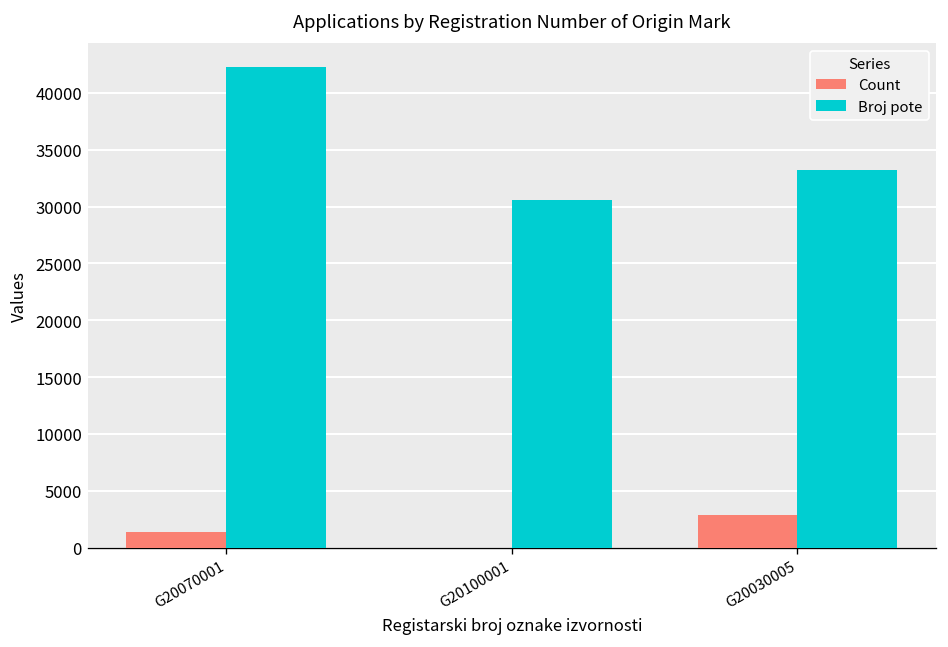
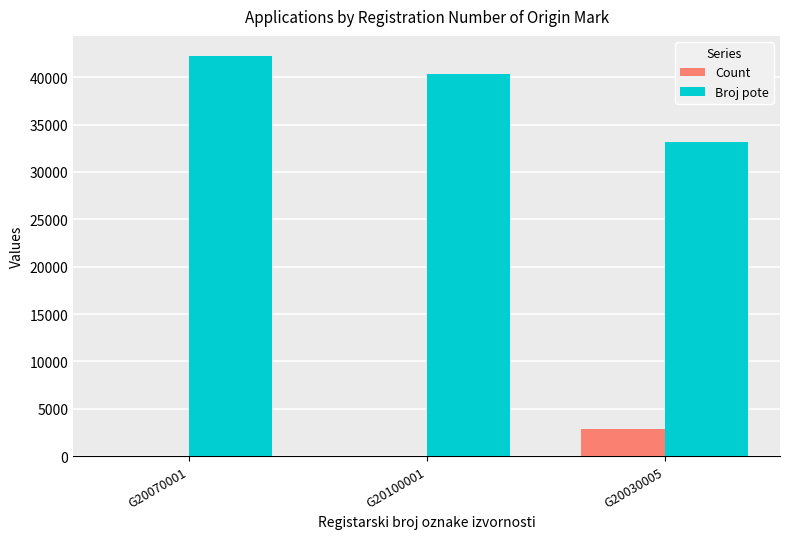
  {
    "Count": {
-     "G20070001": 1000,
+     "G20070001": 0,
      "G20030005": 3000
    },
    "Broj pote": {
      "G20070001": 42000,
-     "G20100001": 31000,
+     "G20100001": 40000,
      "G20030005": 33000
    }
  }
